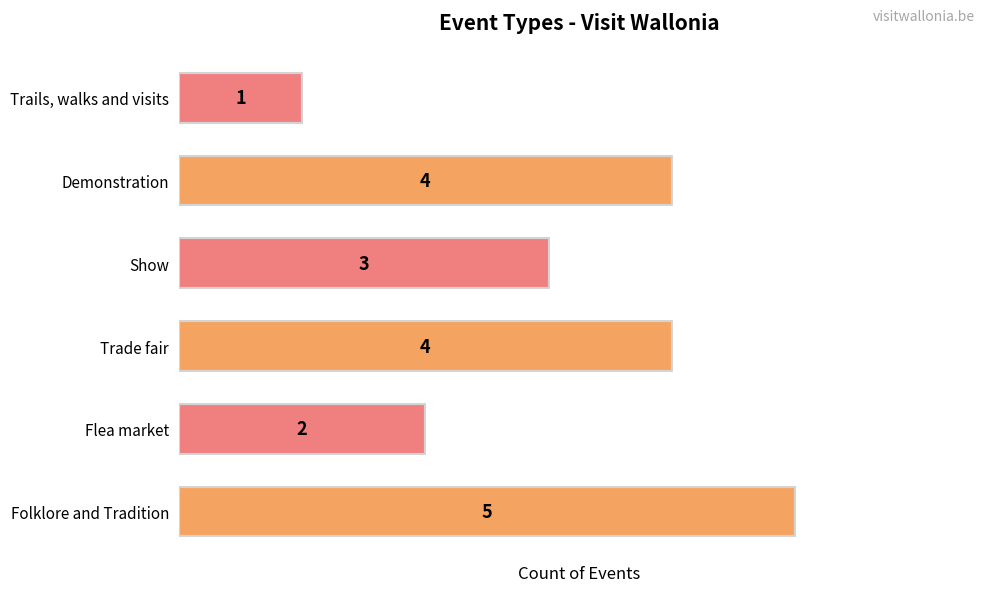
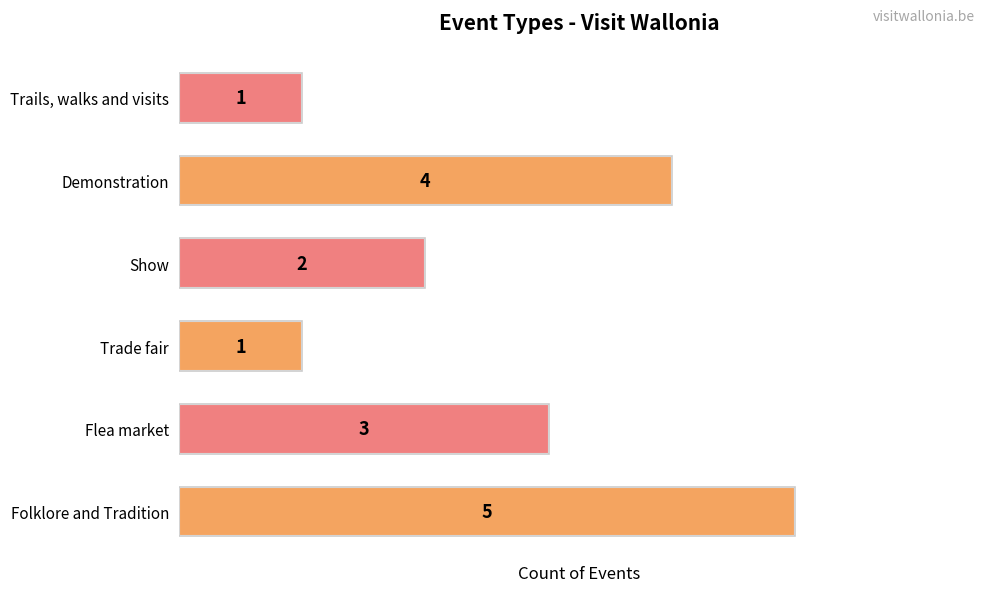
  {
    "Trails, walks and visits": 1,
    "Demonstration": 4,
-   "Show": 3,
-   "Trade fair": 4,
-   "Flea market": 2,
+   "Show": 2,
+   "Trade fair": 1,
+   "Flea market": 3,
    "Folklore and Tradition": 5
  }
